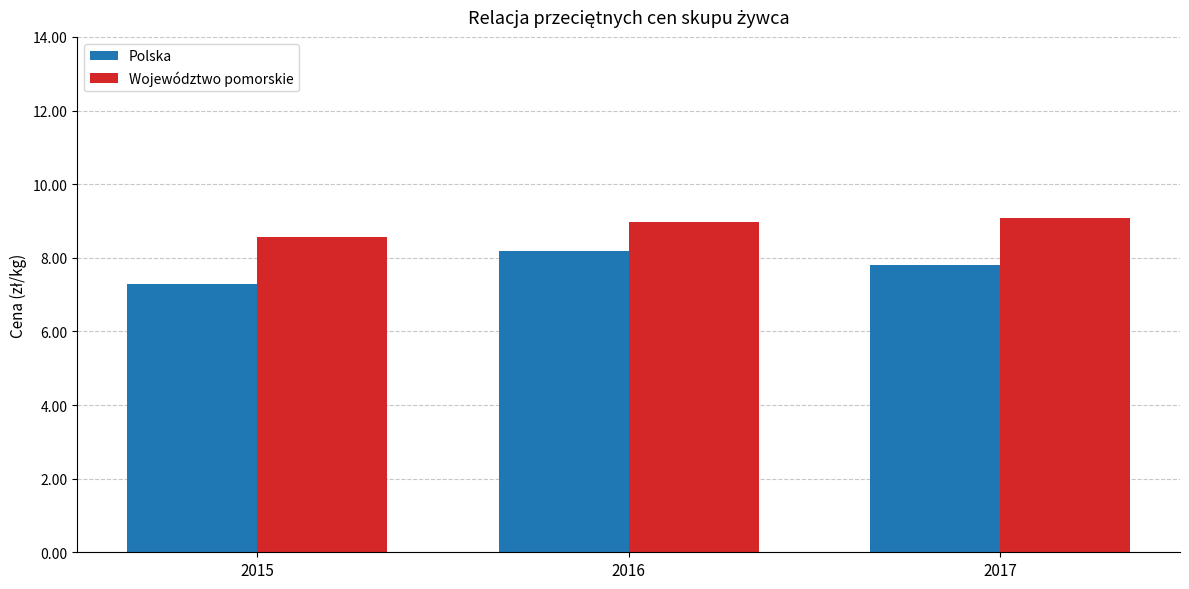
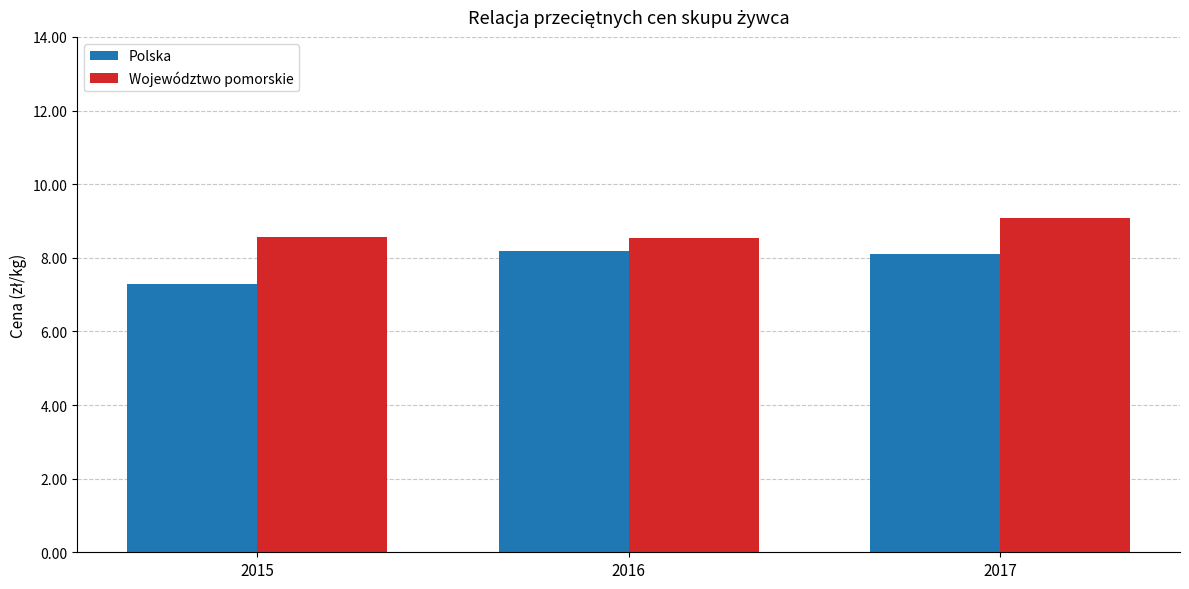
  {
    "Polska": {
      "2015": 7.3,
      "2016": 8.2,
-     "2017": 7.8
+     "2017": 8.1
    },
    "Województwo pomorskie": {
      "2015": 8.6,
-     "2016": 9.0,
+     "2016": 8.5,
      "2017": 9.1
    }
  }
